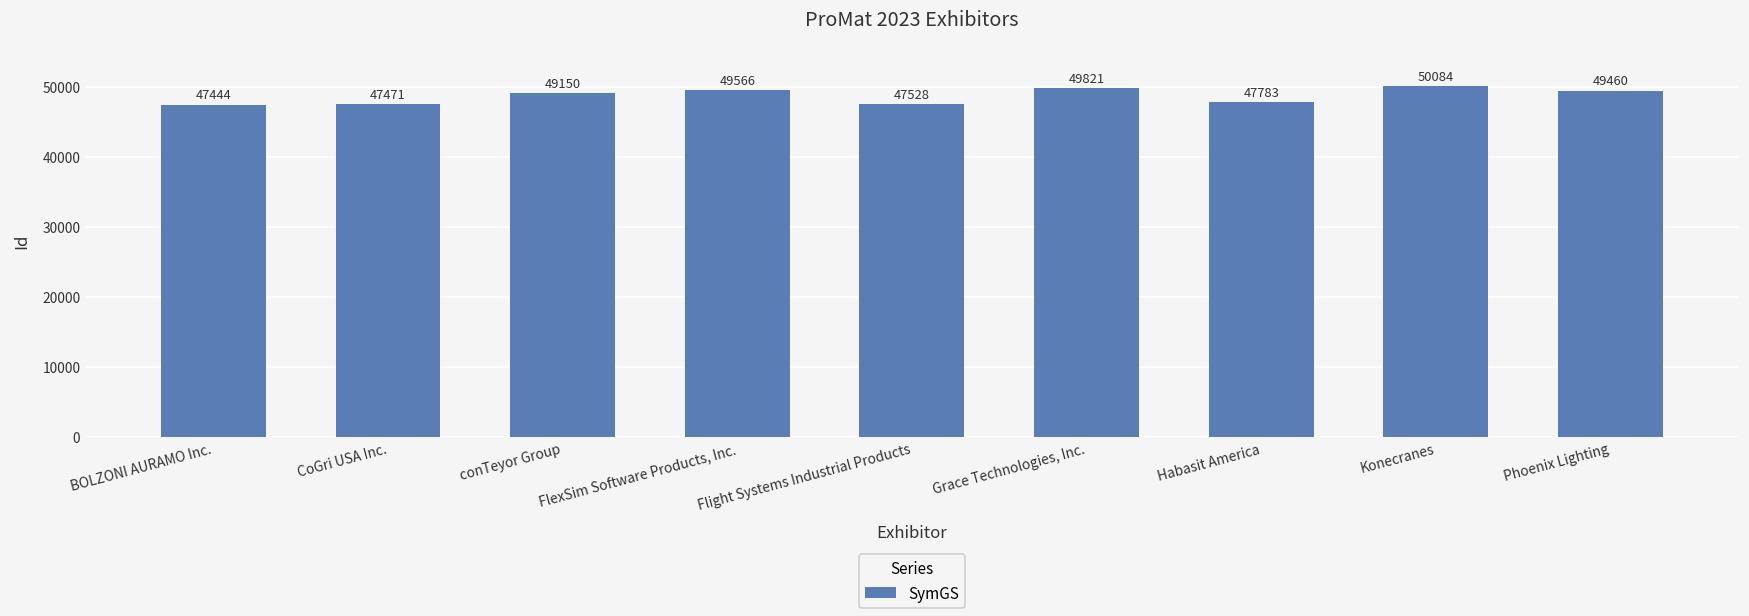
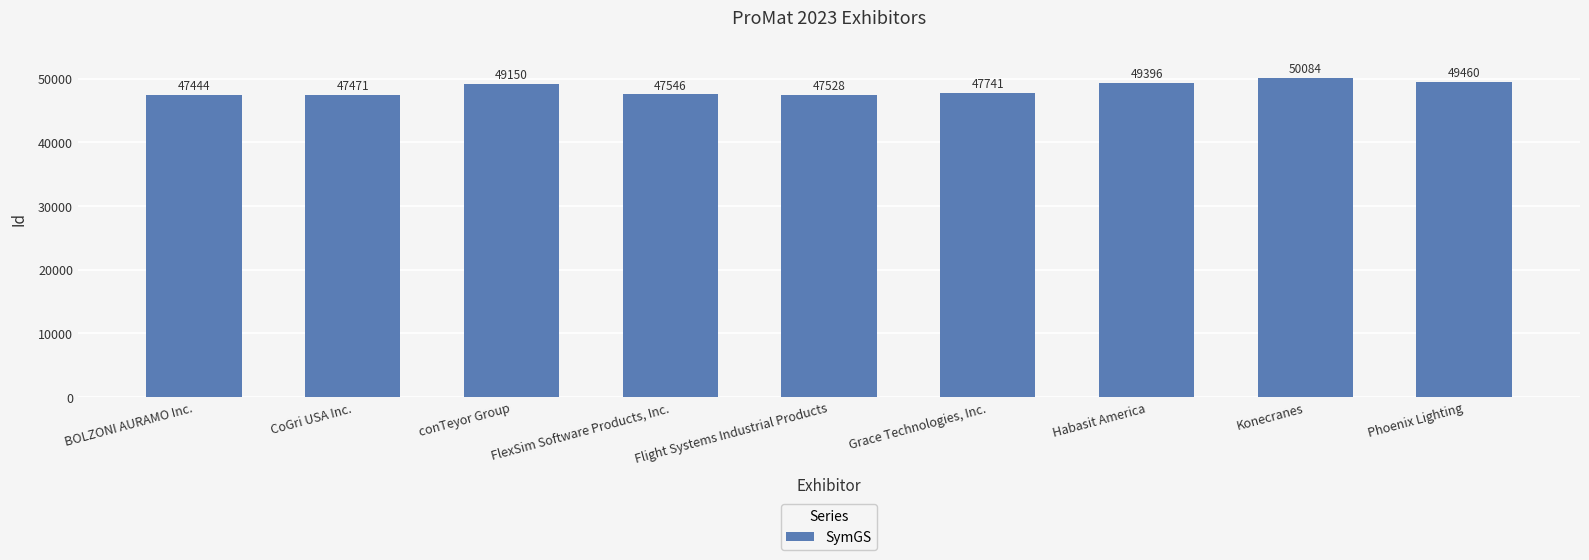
  {
    "BOLZONI AURAMO Inc.": 47444,
    "CoGri USA Inc.": 47471,
    "conTeyor Group": 49150,
-   "FlexSim Software Products, Inc.": 49566,
+   "FlexSim Software Products, Inc.": 47546,
    "Flight Systems Industrial Products": 47528,
-   "Grace Technologies, Inc.": 49821,
-   "Habasit America": 47783,
+   "Grace Technologies, Inc.": 47741,
+   "Habasit America": 49396,
    "Konecranes": 50084,
    "Phoenix Lighting": 49460
  }
